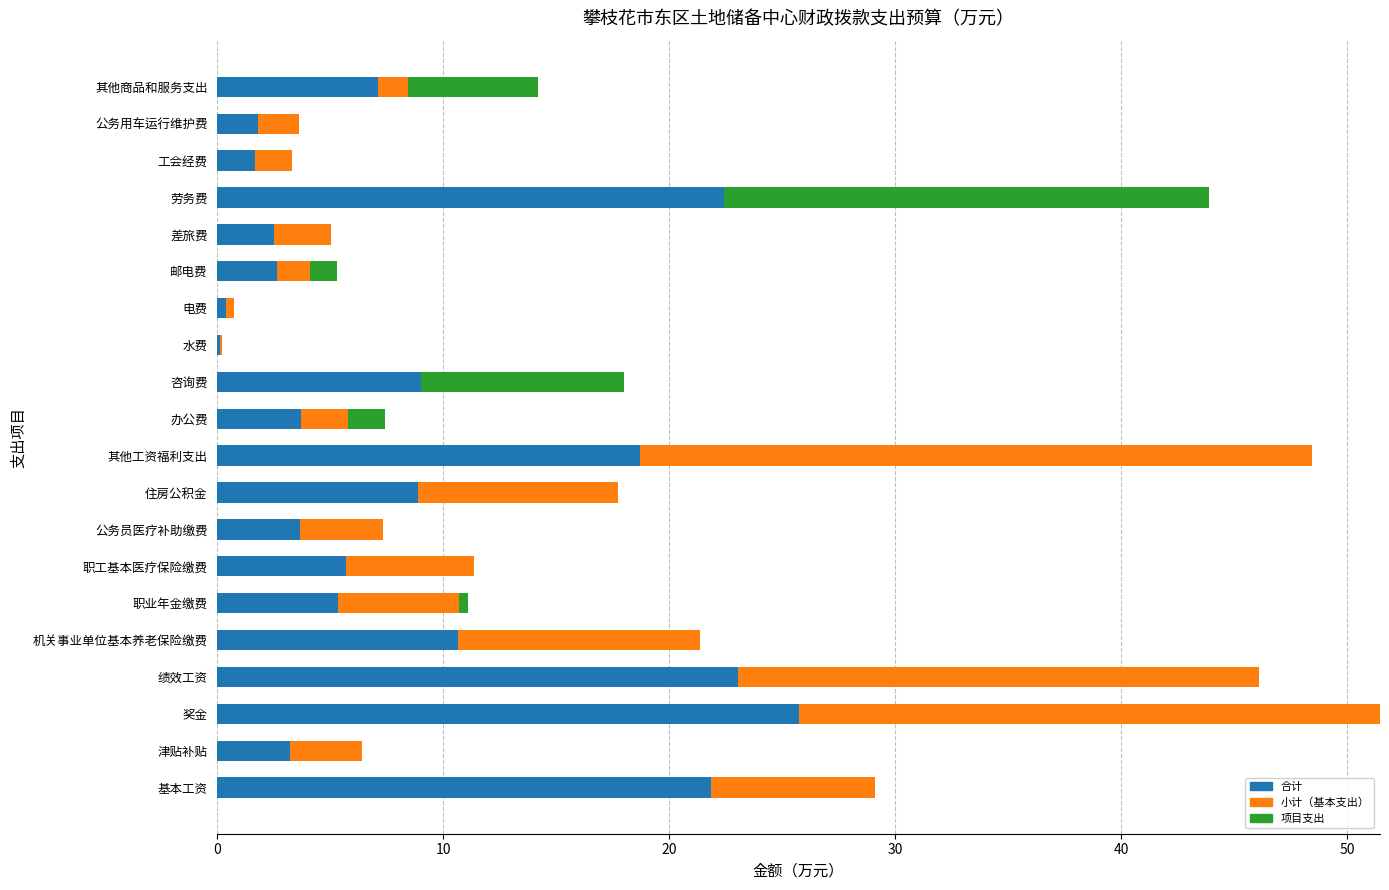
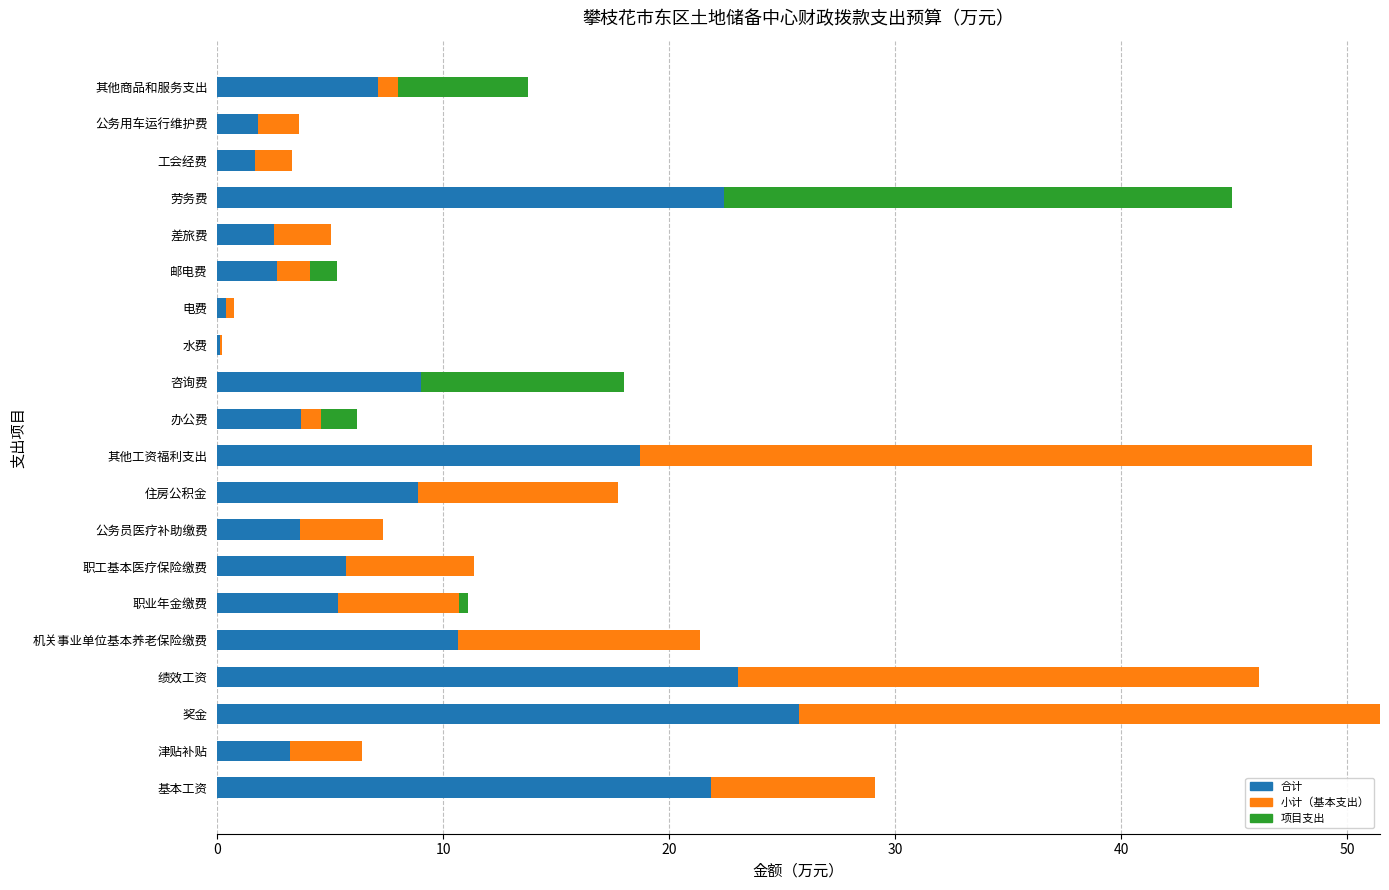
  {
    "合计": {
      "其他商品和服务支出": 7.1,
      "公务用车运行维护费": 1.8,
      "工会经费": 1.7,
      "劳务费": 22.4,
      "差旅费": 2.5,
      "邮电费": 2.7,
      "电费": 0.4,
      "咨询费": 9.0,
      "办公费": 3.7,
      "其他工资福利支出": 18.7,
      "住房公积金": 8.9,
      "公务员医疗补助缴费": 3.7,
      "职工基本医疗保险缴费": 5.7,
      "职业年金缴费": 5.3,
      "机关事业单位基本养老保险缴费": 10.7,
      "绩效工资": 23.0,
      "奖金": 25.7,
      "津贴补贴": 3.2,
      "基本工资": 21.9
    },
    "小计（基本支出）": {
-     "其他商品和服务支出": 1.3,
+     "其他商品和服务支出": 0.9,
      "公务用车运行维护费": 1.8,
      "工会经费": 1.7,
      "劳务费": 0.0,
      "差旅费": 2.5,
      "邮电费": 1.4,
      "电费": 0.4,
      "咨询费": 0.0,
-     "办公费": 2.1,
+     "办公费": 0.9,
      "其他工资福利支出": 29.8,
      "住房公积金": 8.9,
      "公务员医疗补助缴费": 3.7,
      "职工基本医疗保险缴费": 5.7,
      "职业年金缴费": 5.3,
      "机关事业单位基本养老保险缴费": 10.7,
      "绩效工资": 23.0,
      "奖金": 25.7,
      "津贴补贴": 3.2,
      "基本工资": 7.3
    },
    "项目支出": {
      "其他商品和服务支出": 5.8,
      "公务用车运行维护费": 0.0,
      "工会经费": 0.0,
-     "劳务费": 21.4,
+     "劳务费": 22.4,
      "差旅费": 0.0,
      "邮电费": 1.2,
      "电费": 0.0,
      "水费": 0.0,
      "咨询费": 9.0,
      "办公费": 1.6,
      "其他工资福利支出": 0.0,
      "住房公积金": 0.0,
      "公务员医疗补助缴费": 0.0,
      "职工基本医疗保险缴费": 0.0,
      "职业年金缴费": 0.4,
      "机关事业单位基本养老保险缴费": 0.0,
      "绩效工资": 0.0,
      "奖金": 0.0,
      "津贴补贴": 0.0,
      "基本工资": 0.0
    }
  }
